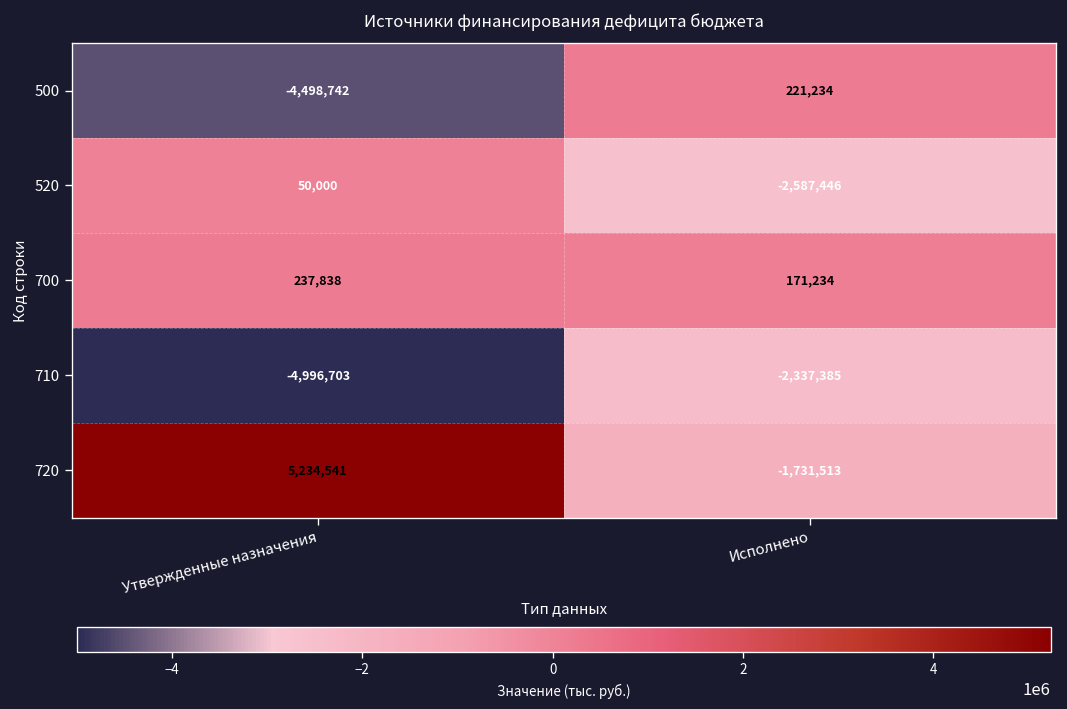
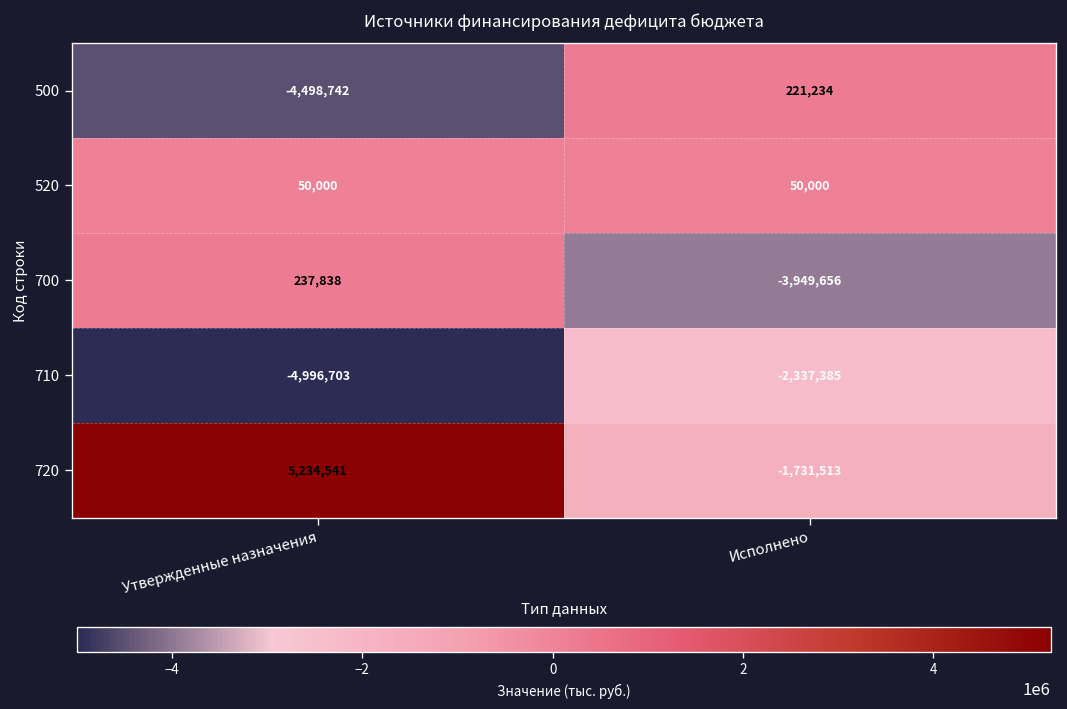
  {
    "500": {
      "Утвержденные назначения": "-4,498,742",
      "Исполнено": "221,234"
    },
    "520": {
      "Утвержденные назначения": "50,000",
-     "Исполнено": "-2,587,446"
+     "Исполнено": "50,000"
    },
    "700": {
      "Утвержденные назначения": "237,838",
-     "Исполнено": "171,234"
+     "Исполнено": "-3,949,656"
    },
    "710": {
      "Утвержденные назначения": "-4,996,703",
      "Исполнено": "-2,337,385"
    },
    "720": {
      "Утвержденные назначения": "5,234,541",
      "Исполнено": "-1,731,513"
    }
  }
